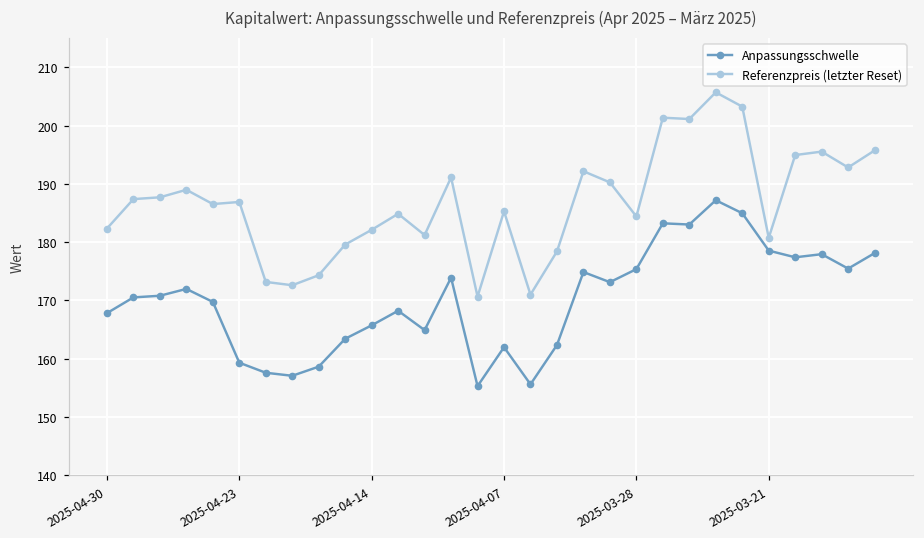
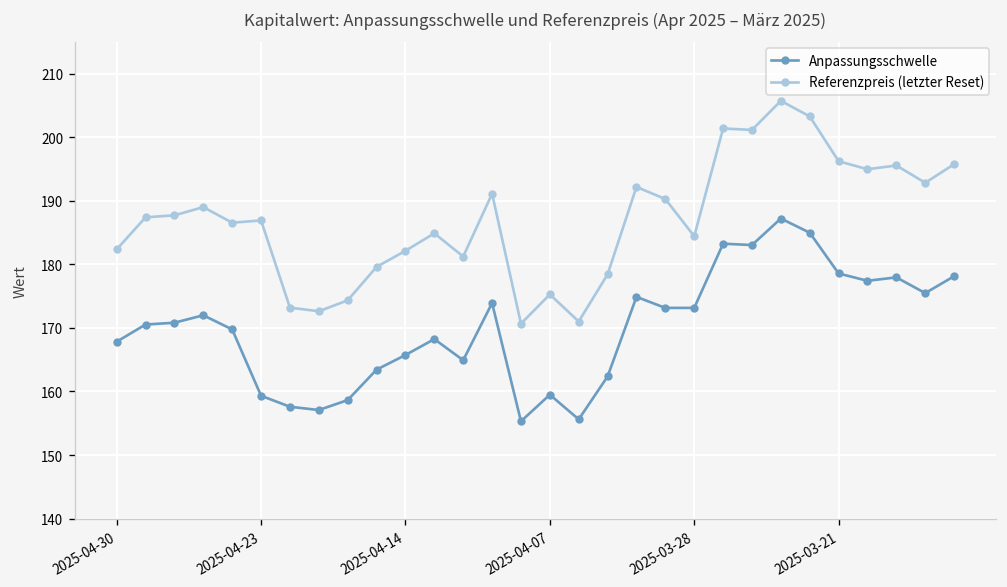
  {
    "Anpassungsschwelle": {
      "2025-04-30": 168,
      "2025-04-23": 159,
      "2025-04-14": 166,
-     "2025-04-07": 162,
-     "2025-03-28": 175,
+     "2025-04-07": 159,
+     "2025-03-28": 173,
      "2025-03-21": 179
    },
    "Referenzpreis (letzter Reset)": {
      "2025-04-30": 182,
      "2025-04-23": 187,
      "2025-04-14": 182,
-     "2025-04-07": 185,
+     "2025-04-07": 175,
      "2025-03-28": 184,
-     "2025-03-21": 181
+     "2025-03-21": 196
    }
  }
